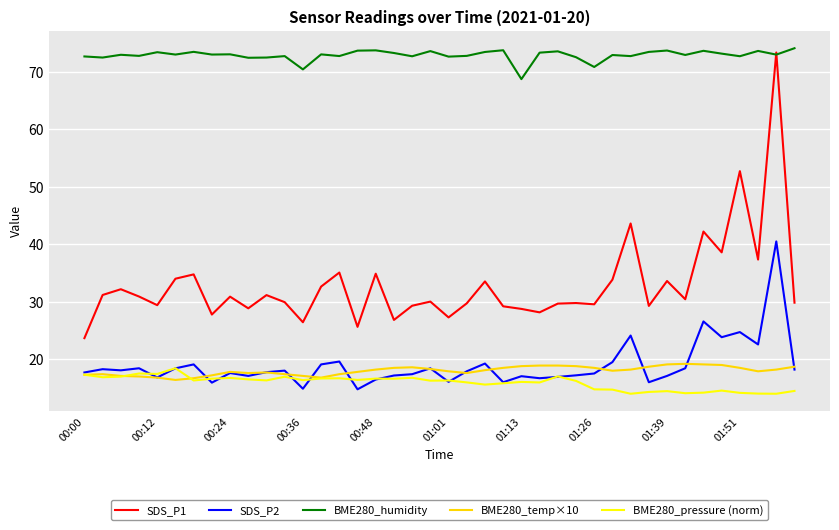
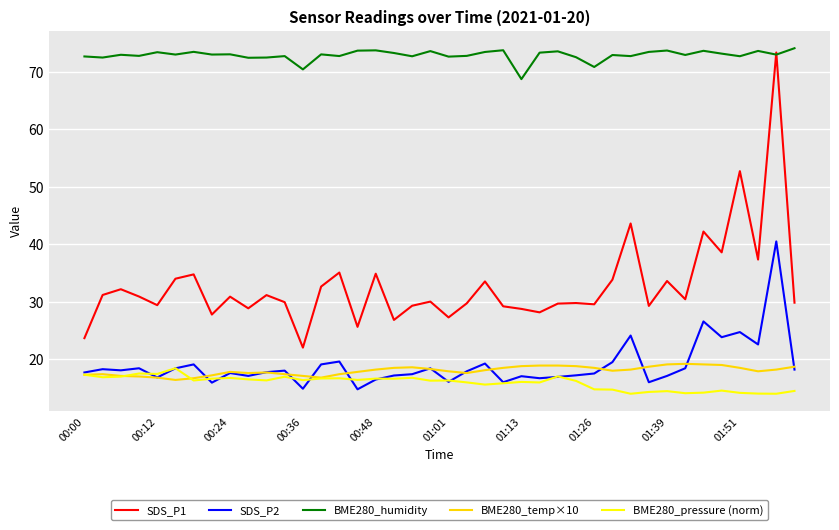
  {
    "SDS_P1": {
      "00:00": 24,
      "00:12": 29,
      "00:24": 31,
-     "00:36": 26,
+     "00:36": 22,
      "00:48": 35,
      "01:01": 27,
      "01:13": 29,
      "01:26": 30,
      "01:39": 34,
      "01:51": 53
    },
    "SDS_P2": {
      "00:36": 15,
      "01:13": 17,
      "01:26": 18,
      "01:39": 17,
      "01:51": 25
    },
    "BME280_humidity": {
      "00:00": 73,
      "00:12": 73,
      "00:24": 73,
      "00:36": 70,
      "00:48": 74,
      "01:01": 73,
      "01:13": 69,
      "01:26": 71,
      "01:39": 74,
      "01:51": 73
    }
  }
